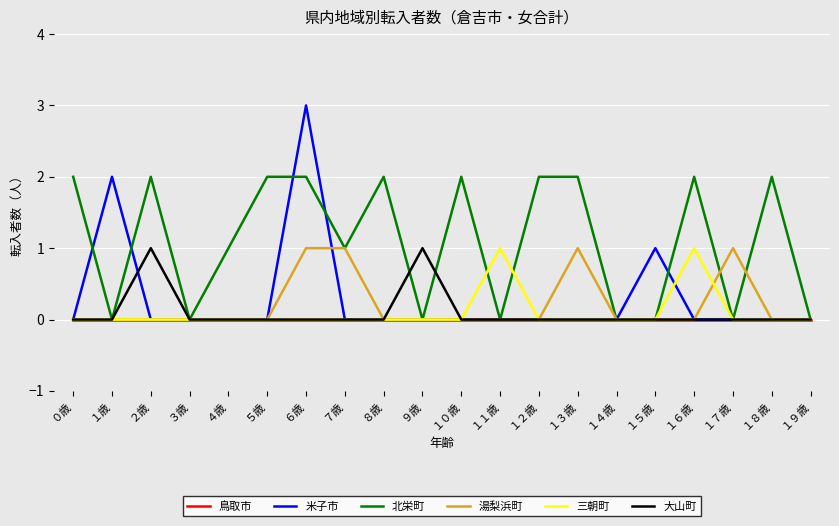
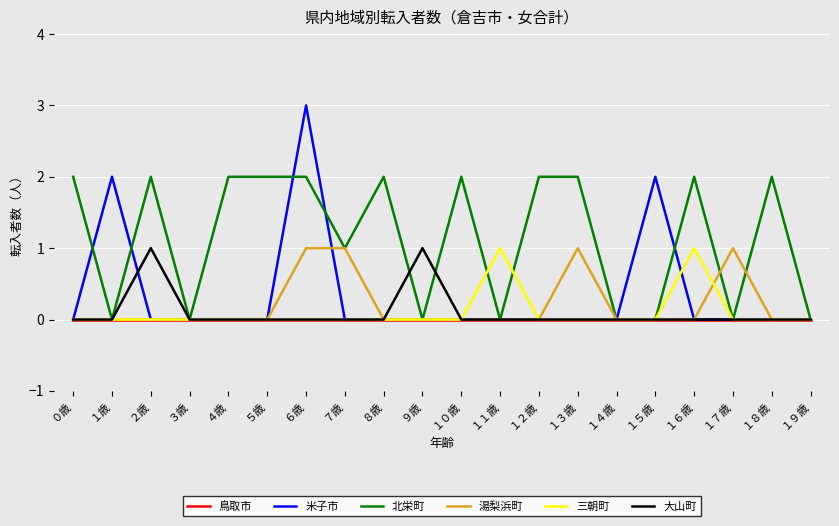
  {
    "米子市": {
      "１歳": 2,
      "６歳": 3,
-     "１５歳": 1
+     "１５歳": 2
    },
    "北栄町": {
      "０歳": 2,
      "２歳": 2,
-     "４歳": 1,
+     "４歳": 2,
      "５歳": 2,
      "６歳": 2,
      "８歳": 2,
      "１０歳": 2,
      "１２歳": 2,
      "１３歳": 2,
      "１６歳": 2,
      "１８歳": 2
    },
    "湯梨浜町": {
      "６歳": 1,
      "１３歳": 1,
      "１７歳": 1
    },
    "三朝町": {
      "１１歳": 1,
      "１６歳": 1
    },
    "大山町": {
      "２歳": 1,
      "９歳": 1
    }
  }
